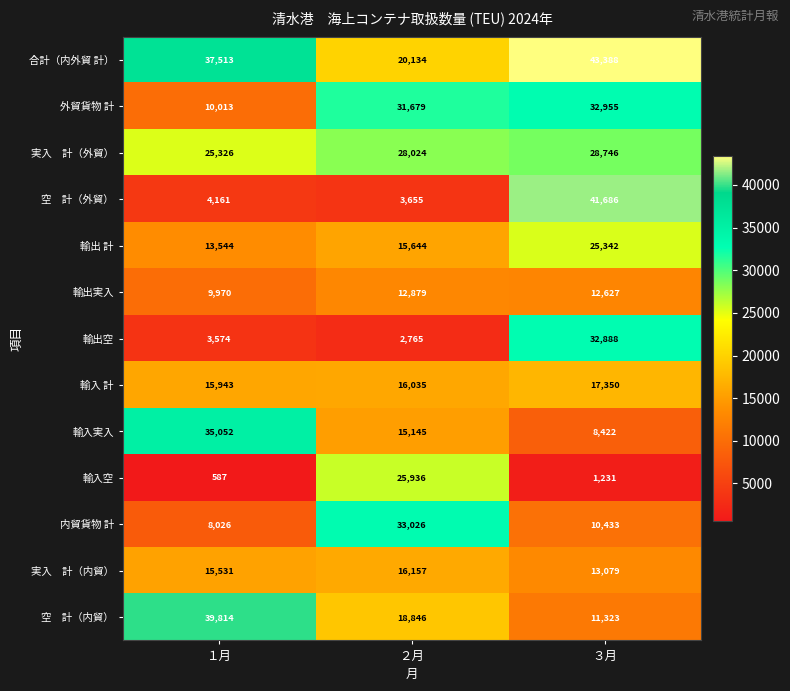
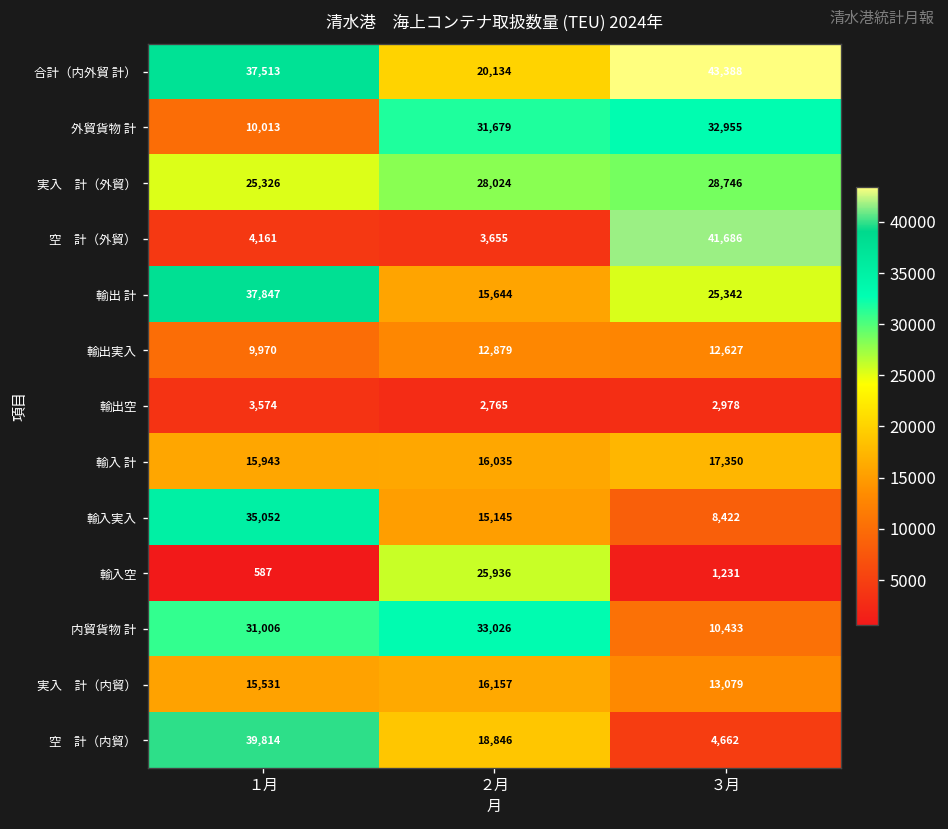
  {
    "合計（内外貿 計）": {
      "１月": "37,513",
      "２月": "20,134",
      "３月": "43,388"
    },
    "外貿貨物 計": {
      "１月": "10,013",
      "２月": "31,679",
      "３月": "32,955"
    },
    "実入 計（外貿）": {
      "１月": "25,326",
      "２月": "28,024",
      "３月": "28,746"
    },
    "空 計（外貿）": {
      "１月": "4,161",
      "２月": "3,655",
      "３月": "41,686"
    },
    "輸出 計": {
-     "１月": "13,544",
+     "１月": "37,847",
      "２月": "15,644",
      "３月": "25,342"
    },
    "輸出実入": {
      "１月": "9,970",
      "２月": "12,879",
      "３月": "12,627"
    },
    "輸出空": {
      "１月": "3,574",
      "２月": "2,765",
-     "３月": "32,888"
+     "３月": "2,978"
    },
    "輸入 計": {
      "１月": "15,943",
      "２月": "16,035",
      "３月": "17,350"
    },
    "輸入実入": {
      "１月": "35,052",
      "２月": "15,145",
      "３月": "8,422"
    },
    "輸入空": {
      "１月": "587",
      "２月": "25,936",
      "３月": "1,231"
    },
    "内貿貨物 計": {
-     "１月": "8,026",
+     "１月": "31,006",
      "２月": "33,026",
      "３月": "10,433"
    },
    "実入 計（内貿）": {
      "１月": "15,531",
      "２月": "16,157",
      "３月": "13,079"
    },
    "空 計（内貿）": {
      "１月": "39,814",
      "２月": "18,846",
-     "３月": "11,323"
+     "３月": "4,662"
    }
  }
